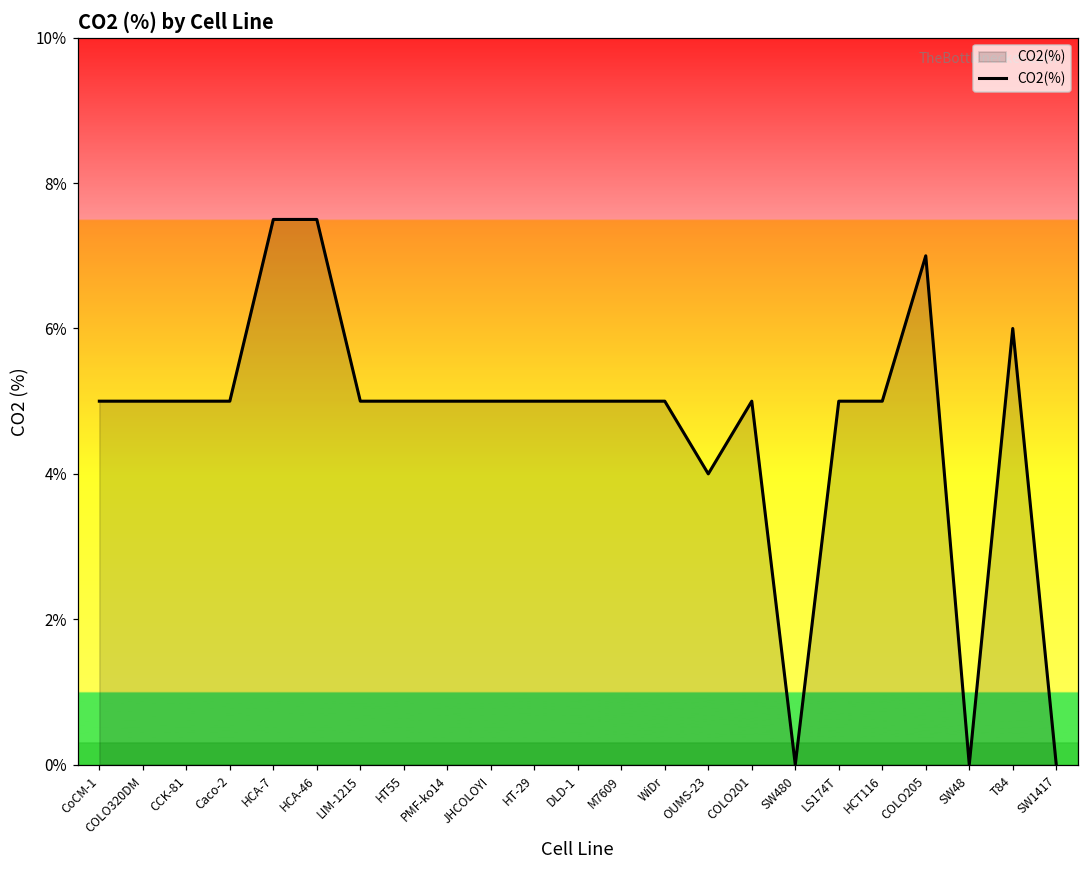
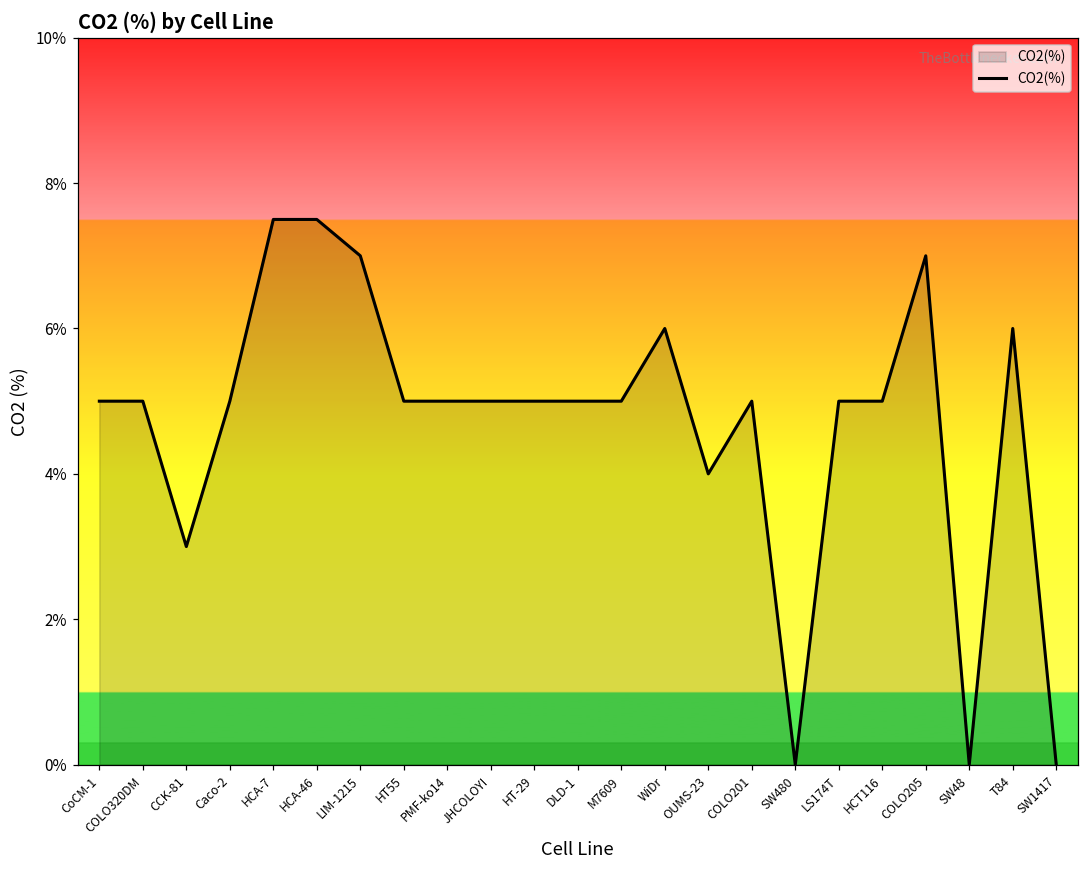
  {
    "CoCM-1": "5%",
    "COLO320DM": "5%",
-   "CCK-81": "5%",
+   "CCK-81": "3%",
    "Caco-2": "5%",
    "HCA-7": "7.5%",
    "HCA-46": "7.5%",
-   "LIM-1215": "5%",
+   "LIM-1215": "7%",
    "HT55": "5%",
    "PMF-ko14": "5%",
    "JHCOLOYI": "5%",
    "HT-29": "5%",
    "DLD-1": "5%",
    "M7609": "5%",
-   "WiDr": "5%",
+   "WiDr": "6%",
    "OUMS-23": "4%",
    "COLO201": "5%",
    "LS174T": "5%",
    "HCT116": "5%",
    "COLO205": "7%",
    "T84": "6%"
  }
